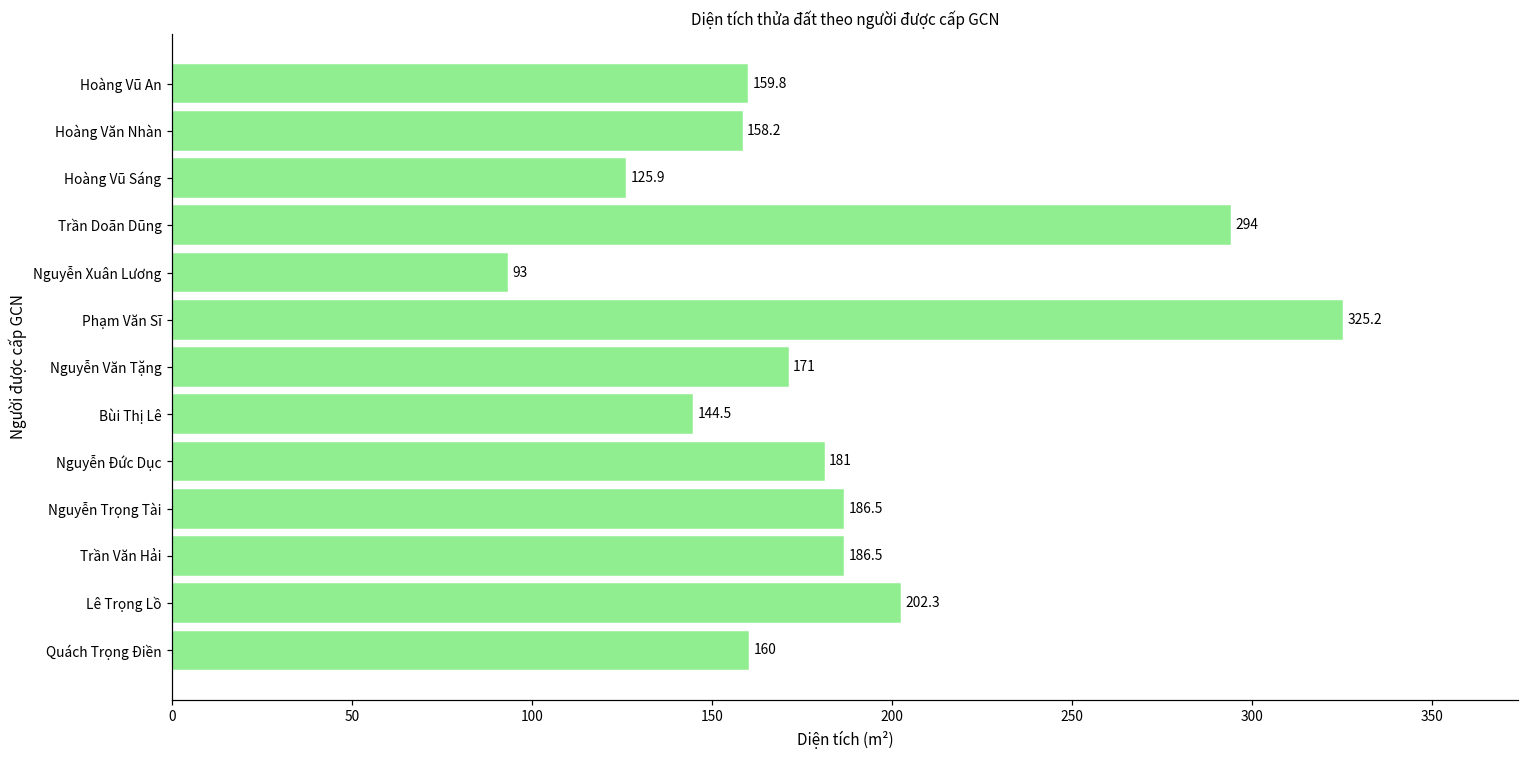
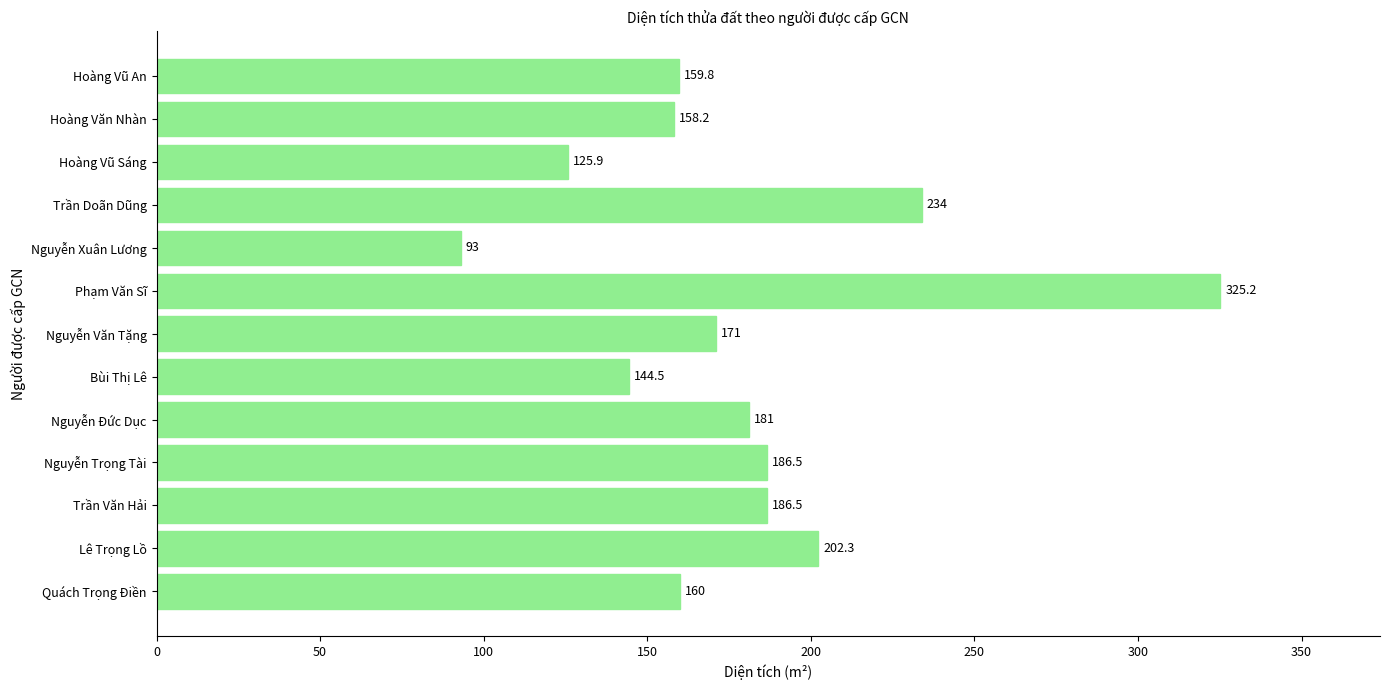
  {
    "Hoàng Vũ An": 159.8,
    "Hoàng Văn Nhàn": 158.2,
    "Hoàng Vũ Sáng": 125.9,
-   "Trần Doãn Dũng": 294,
+   "Trần Doãn Dũng": 234,
    "Nguyễn Xuân Lương": 93,
    "Phạm Văn Sĩ": 325.2,
    "Nguyễn Văn Tặng": 171,
    "Bùi Thị Lê": 144.5,
    "Nguyễn Đức Dục": 181,
    "Nguyễn Trọng Tài": 186.5,
    "Trần Văn Hải": 186.5,
    "Lê Trọng Lồ": 202.3,
    "Quách Trọng Điền": 160
  }
